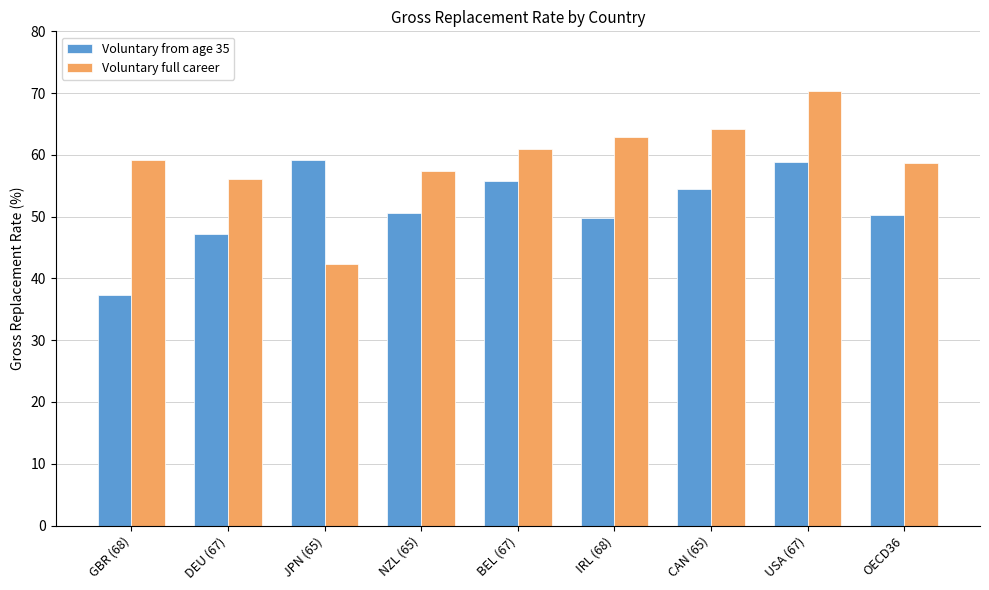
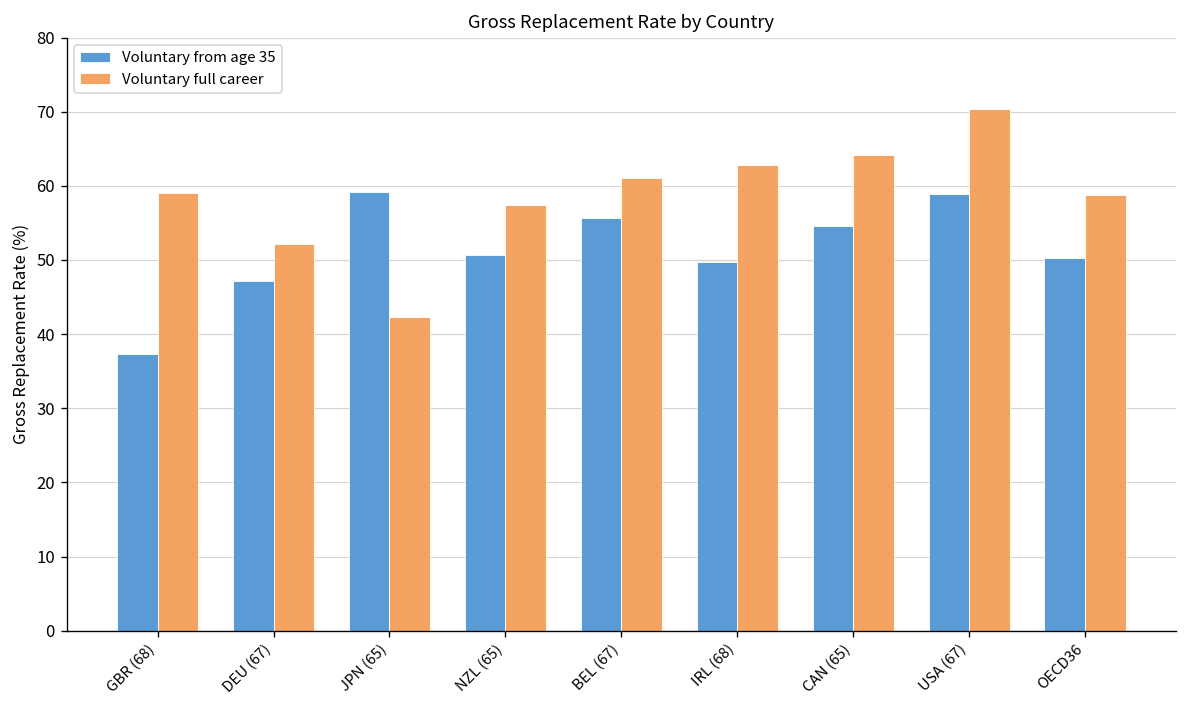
  {
    "Voluntary from age 35": {
      "GBR (68)": 37,
      "DEU (67)": 47,
      "JPN (65)": 59,
      "NZL (65)": 51,
      "BEL (67)": 56,
      "IRL (68)": 50,
      "CAN (65)": 55,
      "USA (67)": 59,
      "OECD36": 50
    },
    "Voluntary full career": {
      "GBR (68)": 59,
-     "DEU (67)": 56,
+     "DEU (67)": 52,
      "JPN (65)": 42,
      "NZL (65)": 57,
      "BEL (67)": 61,
      "IRL (68)": 63,
      "CAN (65)": 64,
      "USA (67)": 70,
      "OECD36": 59
    }
  }
